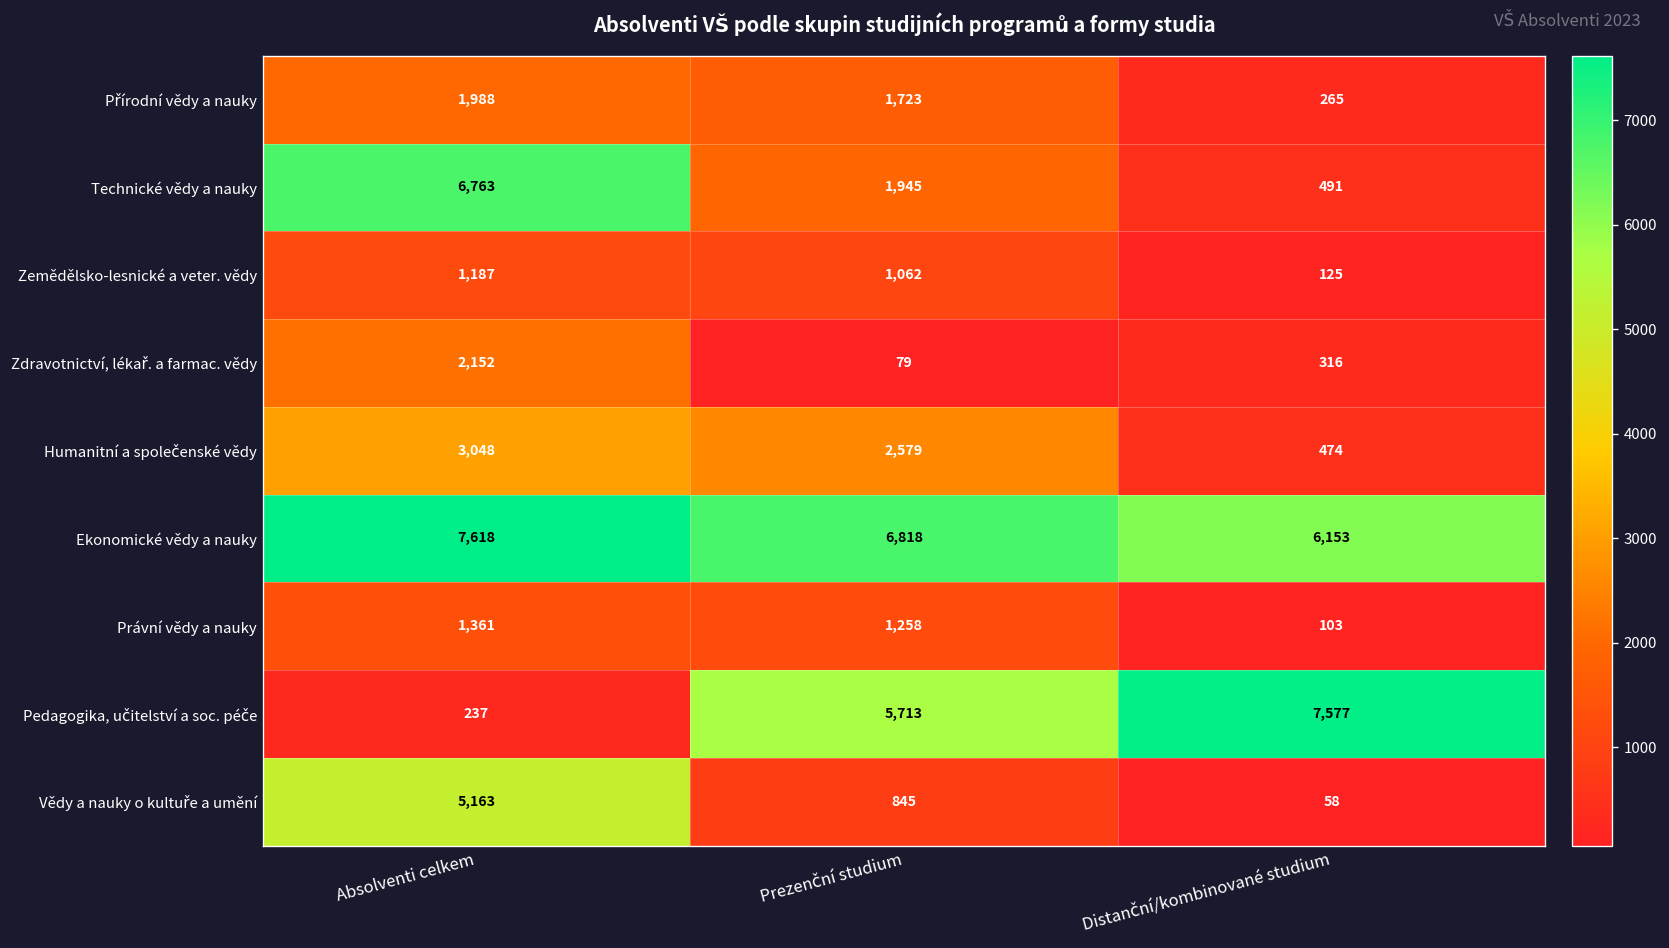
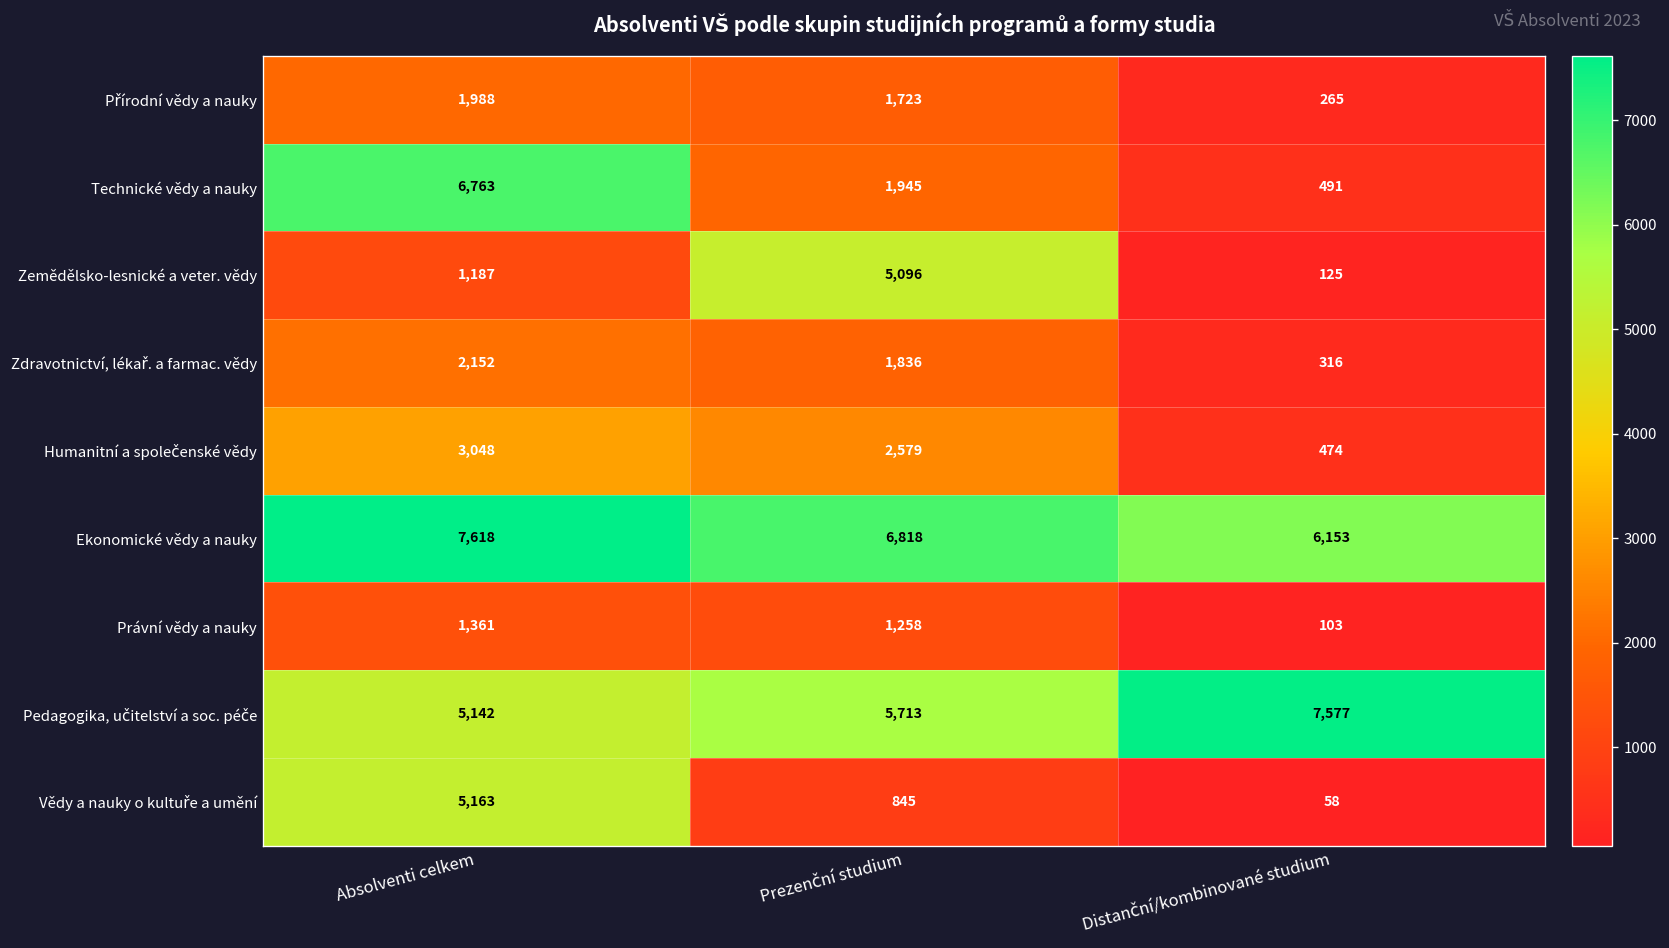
  {
    "Přírodní vědy a nauky": {
      "Absolventi celkem": "1,988",
      "Prezenční studium": "1,723",
      "Distanční/kombinované studium": "265"
    },
    "Technické vědy a nauky": {
      "Absolventi celkem": "6,763",
      "Prezenční studium": "1,945",
      "Distanční/kombinované studium": "491"
    },
    "Zemědělsko-lesnické a veter. vědy": {
      "Absolventi celkem": "1,187",
-     "Prezenční studium": "1,062",
+     "Prezenční studium": "5,096",
      "Distanční/kombinované studium": "125"
    },
    "Zdravotnictví, lékař. a farmac. vědy": {
      "Absolventi celkem": "2,152",
-     "Prezenční studium": "79",
+     "Prezenční studium": "1,836",
      "Distanční/kombinované studium": "316"
    },
    "Humanitní a společenské vědy": {
      "Absolventi celkem": "3,048",
      "Prezenční studium": "2,579",
      "Distanční/kombinované studium": "474"
    },
    "Ekonomické vědy a nauky": {
      "Absolventi celkem": "7,618",
      "Prezenční studium": "6,818",
      "Distanční/kombinované studium": "6,153"
    },
    "Právní vědy a nauky": {
      "Absolventi celkem": "1,361",
      "Prezenční studium": "1,258",
      "Distanční/kombinované studium": "103"
    },
    "Pedagogika, učitelství a soc. péče": {
-     "Absolventi celkem": "237",
+     "Absolventi celkem": "5,142",
      "Prezenční studium": "5,713",
      "Distanční/kombinované studium": "7,577"
    },
    "Vědy a nauky o kultuře a umění": {
      "Absolventi celkem": "5,163",
      "Prezenční studium": "845",
      "Distanční/kombinované studium": "58"
    }
  }
